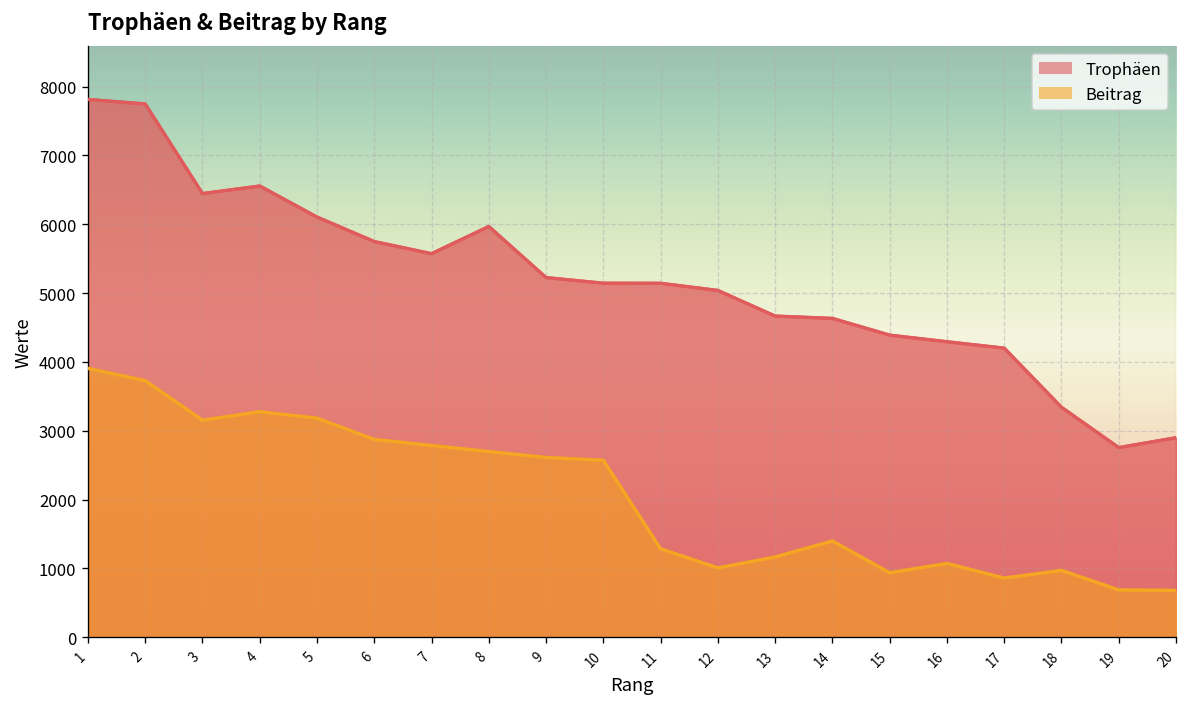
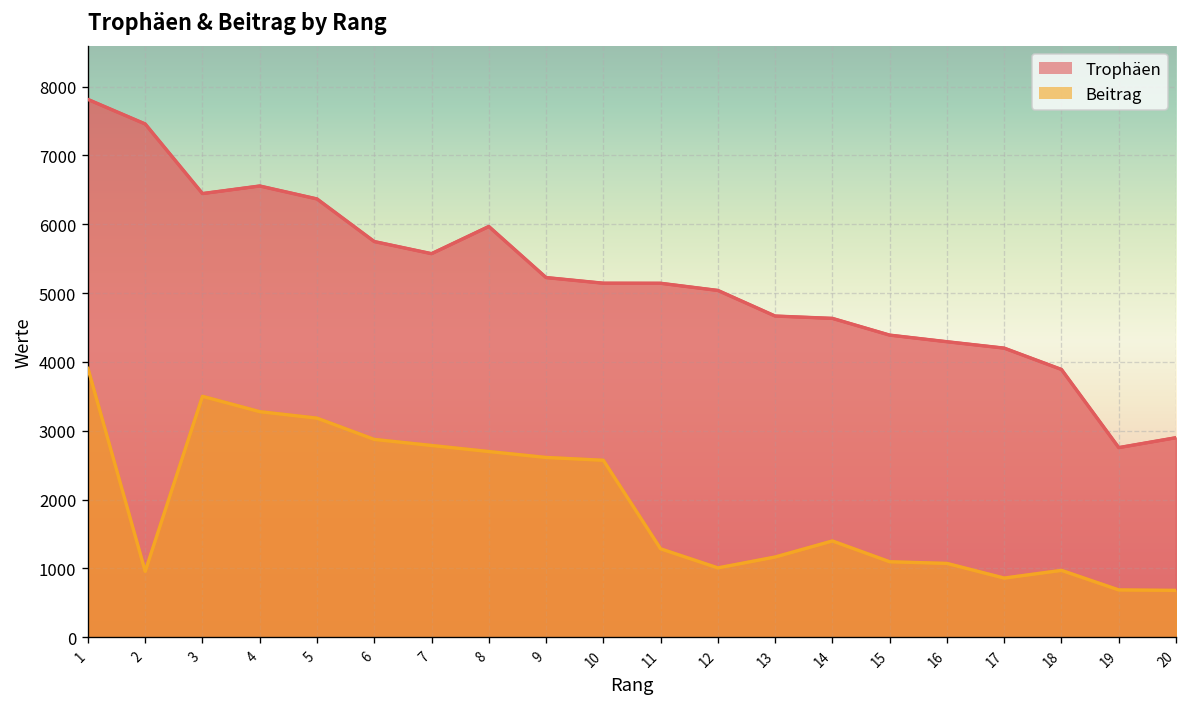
  {
    "Trophäen": {
      "1": 7800,
-     "2": 7700,
+     "2": 7500,
      "3": 6400,
      "4": 6600,
-     "5": 6100,
+     "5": 6400,
      "6": 5700,
      "7": 5600,
      "8": 6000,
      "9": 5200,
      "10": 5100,
      "11": 5100,
      "12": 5000,
      "13": 4700,
      "14": 4600,
      "15": 4400,
      "16": 4300,
      "17": 4200,
-     "18": 3300,
+     "18": 3900,
      "19": 2800,
      "20": 2900
    },
    "Beitrag": {
      "1": 3900,
-     "2": 3700,
-     "3": 3200,
+     "2": 1000,
+     "3": 3500,
      "4": 3300,
      "5": 3200,
      "6": 2900,
      "7": 2800,
      "8": 2700,
      "9": 2600,
      "10": 2600,
      "11": 1300,
      "12": 1000,
      "13": 1200,
      "14": 1400,
-     "15": 900,
+     "15": 1100,
      "16": 1100,
      "17": 900,
      "18": 1000,
      "19": 700,
      "20": 700
    }
  }
